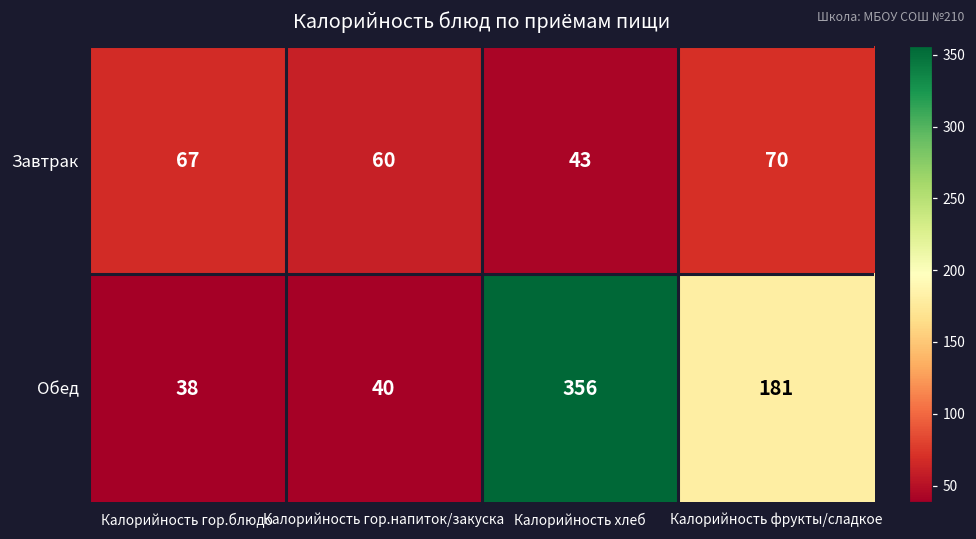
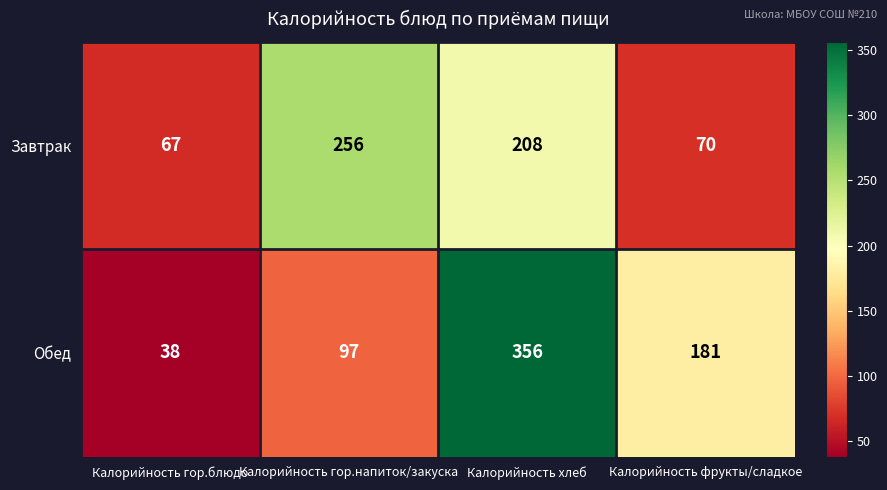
  {
    "Завтрак": {
      "Калорийность гор.блюдо": 67,
-     "Калорийность гор.напиток/закуска": 60,
-     "Калорийность хлеб": 43,
+     "Калорийность гор.напиток/закуска": 256,
+     "Калорийность хлеб": 208,
      "Калорийность фрукты/сладкое": 70
    },
    "Обед": {
      "Калорийность гор.блюдо": 38,
-     "Калорийность гор.напиток/закуска": 40,
+     "Калорийность гор.напиток/закуска": 97,
      "Калорийность хлеб": 356,
      "Калорийность фрукты/сладкое": 181
    }
  }
